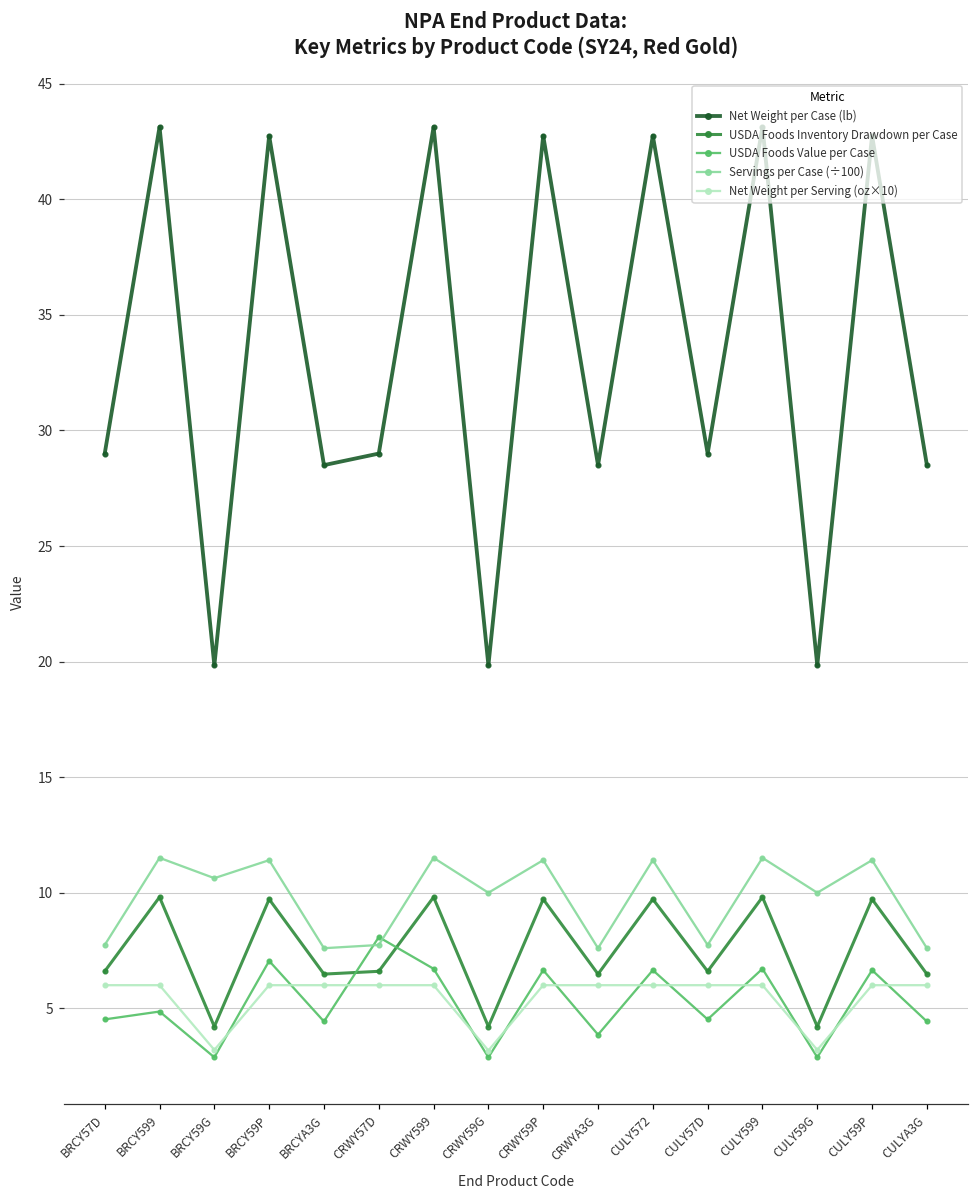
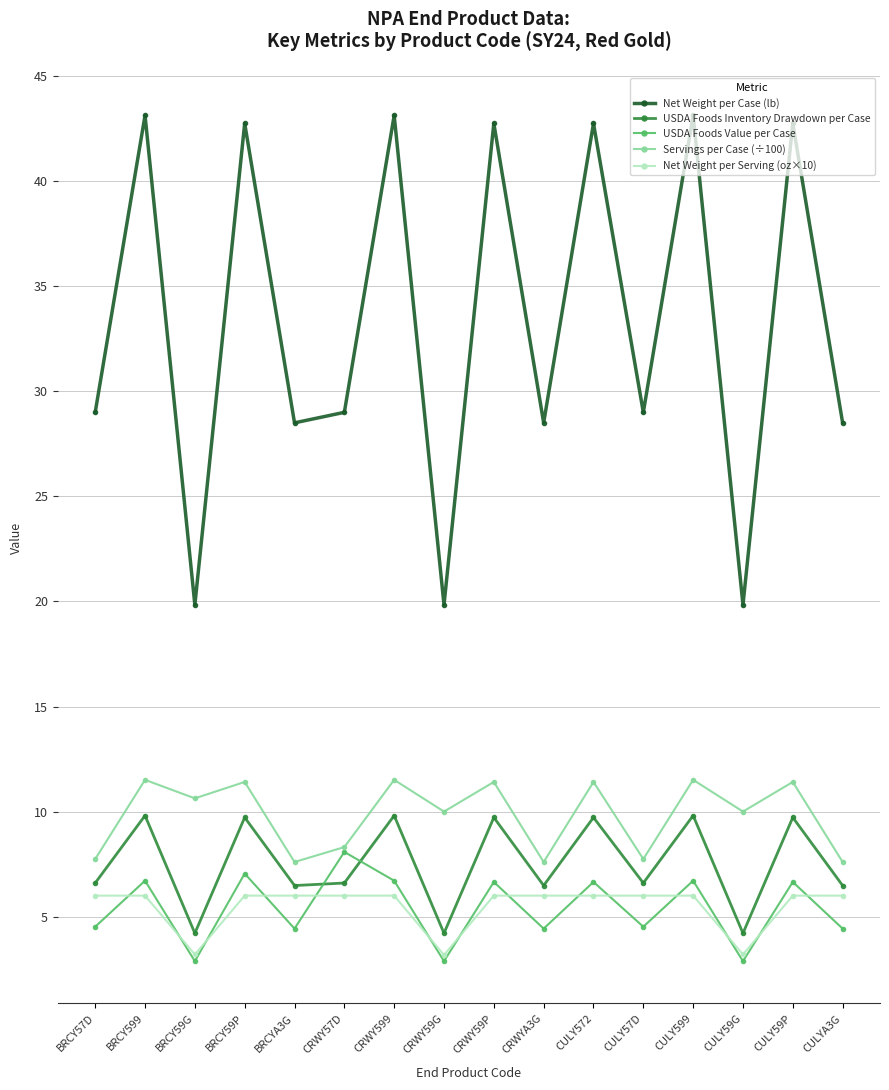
  {
    "USDA Foods Value per Case": {
      "BRCY57D": 4.5,
-     "BRCY599": 4.9,
+     "BRCY599": 6.7,
      "BRCY59G": 2.9,
      "BRCY59P": 7.1,
      "BRCYA3G": 4.4,
      "CRWY57D": 8.1,
      "CRWY599": 6.7,
      "CRWY59G": 2.9,
      "CRWY59P": 6.7,
-     "CRWYA3G": 3.9,
+     "CRWYA3G": 4.4,
      "CULY572": 6.7,
      "CULY57D": 4.5,
      "CULY599": 6.7,
      "CULY59G": 2.9,
      "CULY59P": 6.7,
      "CULYA3G": 4.4
    },
    "Servings per Case (÷100)": {
      "BRCY57D": 7.7,
      "BRCY599": 11.5,
      "BRCY59G": 10.6,
      "BRCY59P": 11.4,
      "BRCYA3G": 7.6,
-     "CRWY57D": 7.7,
+     "CRWY57D": 8.3,
      "CRWY599": 11.5,
      "CRWY59G": 10.0,
      "CRWY59P": 11.4,
      "CRWYA3G": 7.6,
      "CULY572": 11.4,
      "CULY57D": 7.7,
      "CULY599": 11.5,
      "CULY59G": 10.0,
      "CULY59P": 11.4,
      "CULYA3G": 7.6
    },
    "Net Weight per Serving (oz×10)": {
      "BRCY57D": 6.0,
      "BRCY599": 6.0,
      "BRCY59G": 3.2,
      "BRCY59P": 6.0,
      "BRCYA3G": 6.0,
      "CRWY57D": 6.0,
      "CRWY599": 6.0,
      "CRWY59G": 3.2,
      "CRWY59P": 6.0,
      "CRWYA3G": 6.0,
      "CULY572": 6.0,
      "CULY57D": 6.0,
      "CULY599": 6.0,
      "CULY59G": 3.2,
      "CULY59P": 6.0,
      "CULYA3G": 6.0
    }
  }
